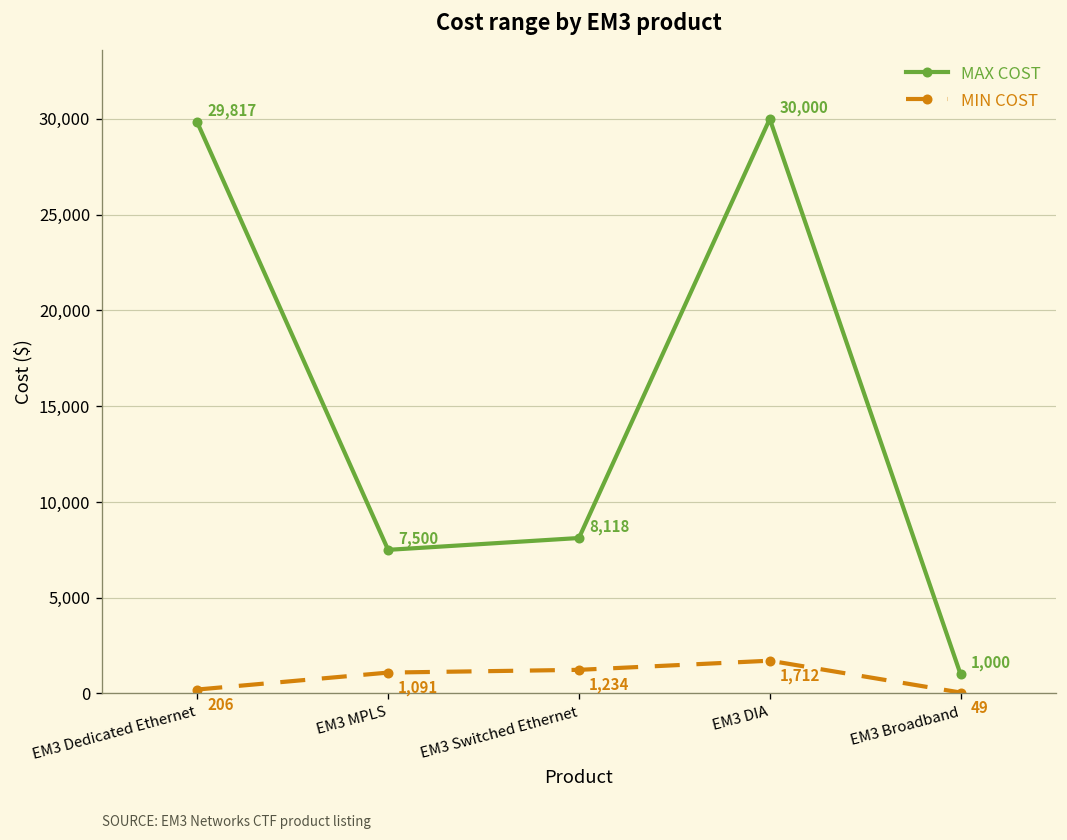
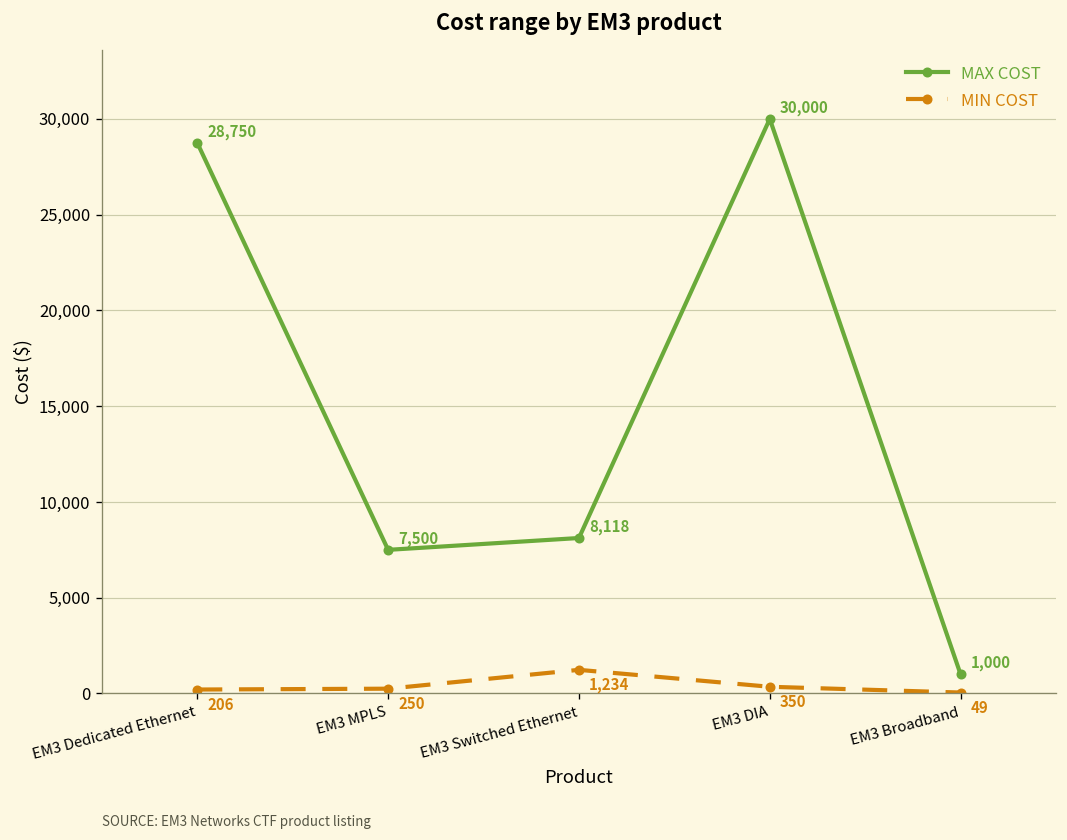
  {
    "MAX COST": {
-     "EM3 Dedicated Ethernet": "29,817",
+     "EM3 Dedicated Ethernet": "28,750",
      "EM3 MPLS": "7,500",
      "EM3 Switched Ethernet": "8,118",
      "EM3 DIA": "30,000",
      "EM3 Broadband": "1,000"
    },
    "MIN COST": {
      "EM3 Dedicated Ethernet": "206",
-     "EM3 MPLS": "1,091",
+     "EM3 MPLS": "250",
      "EM3 Switched Ethernet": "1,234",
-     "EM3 DIA": "1,712",
+     "EM3 DIA": "350",
      "EM3 Broadband": "49"
    }
  }
